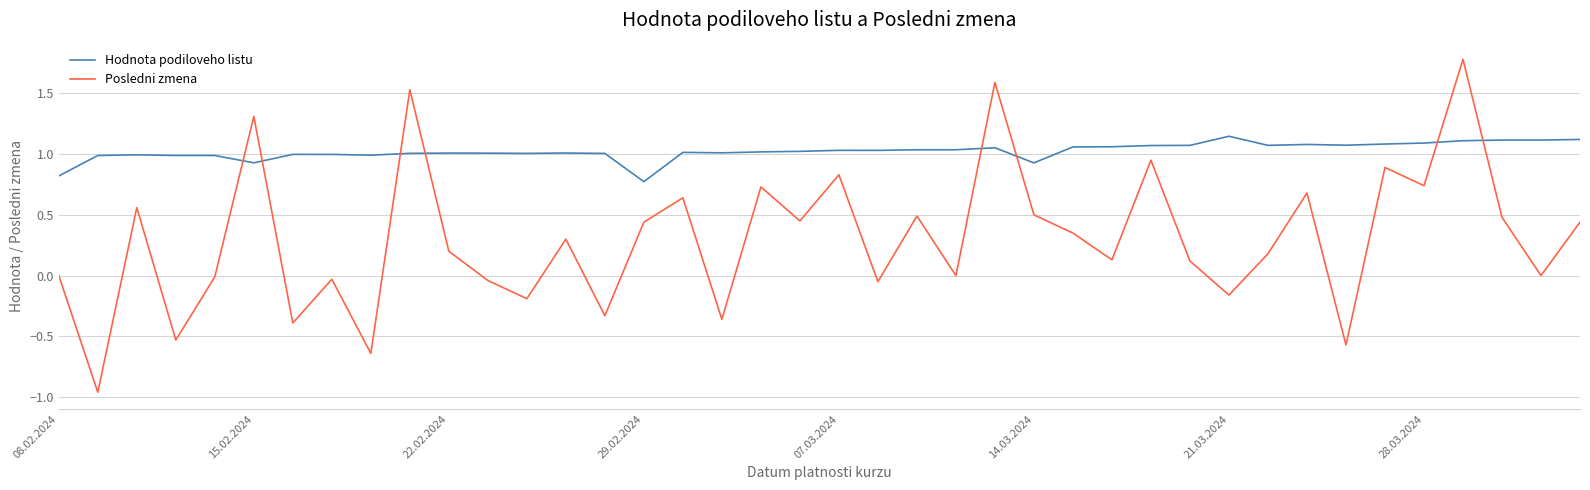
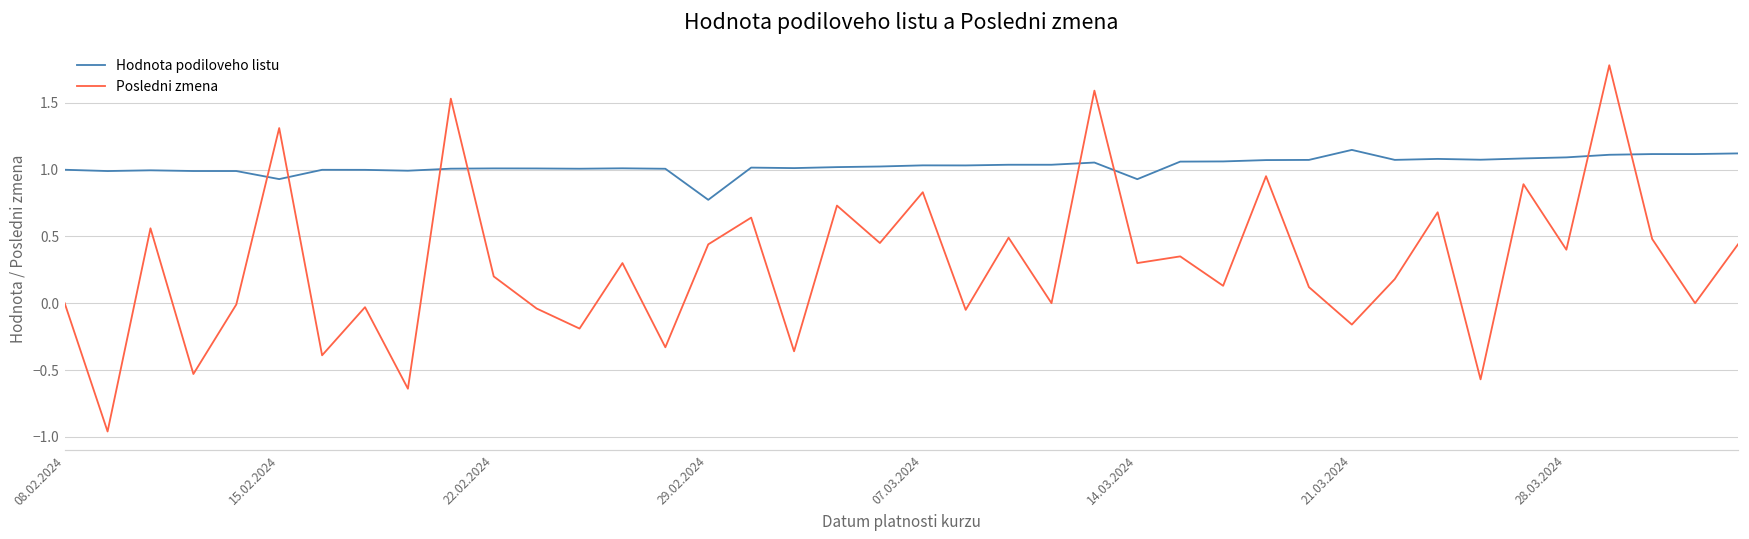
  {
    "Hodnota podiloveho listu": {
-     "08.02.2024": 0.82,
+     "08.02.2024": 1.00,
      "15.02.2024": 0.93,
      "22.02.2024": 1.01,
      "29.02.2024": 0.77,
      "07.03.2024": 1.03,
      "14.03.2024": 0.93,
      "21.03.2024": 1.15,
      "28.03.2024": 1.09
    },
    "Posledni zmena": {
      "08.02.2024": 0.00,
      "15.02.2024": 1.31,
      "22.02.2024": 0.20,
      "29.02.2024": 0.44,
      "07.03.2024": 0.83,
-     "14.03.2024": 0.5,
+     "14.03.2024": 0.3,
      "21.03.2024": -0.16,
-     "28.03.2024": 0.74
+     "28.03.2024": 0.40
    }
  }
